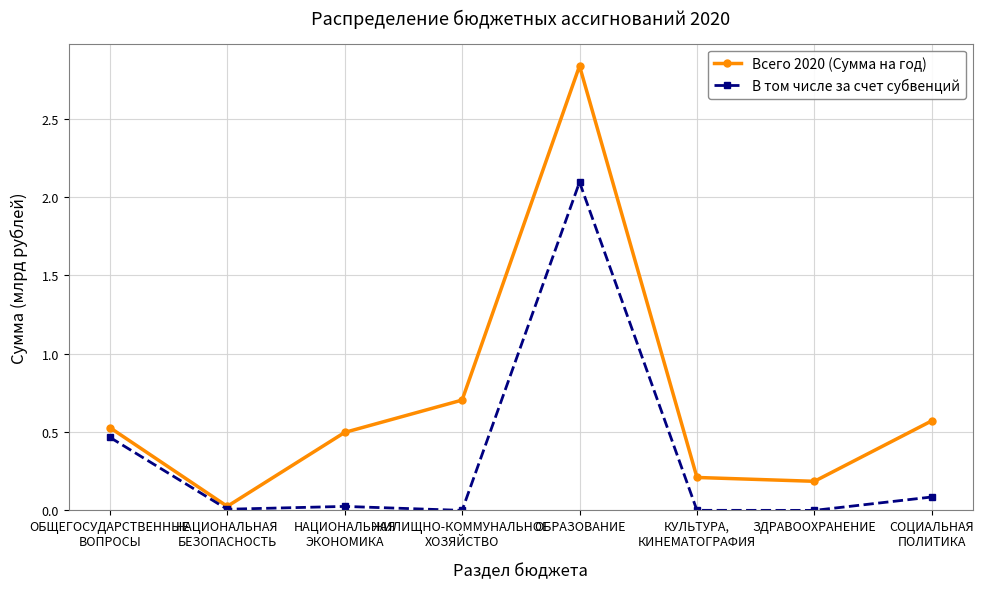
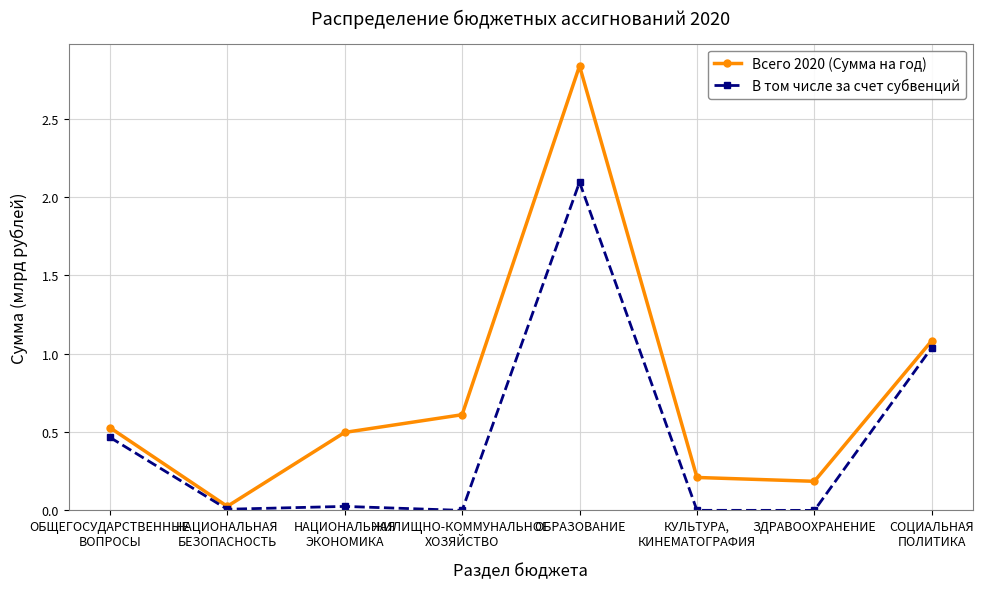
  {
    "Всего 2020 (Сумма на год)": {
      "ОБЩЕГОСУДАРСТВЕННЫЕ ВОПРОСЫ": 0.53,
      "НАЦИОНАЛЬНАЯ БЕЗОПАСНОСТЬ": 0.03,
-     "ЖИЛИЩНО-КОММУНАЛЬНОЕ ХОЗЯЙСТВО": 0.70,
+     "ЖИЛИЩНО-КОММУНАЛЬНОЕ ХОЗЯЙСТВО": 0.61,
      "КУЛЬТУРА, КИНЕМАТОГРАФИЯ": 0.21,
      "ЗДРАВООХРАНЕНИЕ": 0.19,
-     "СОЦИАЛЬНАЯ ПОЛИТИКА": 0.57
+     "СОЦИАЛЬНАЯ ПОЛИТИКА": 1.08
    },
    "В том числе за счет субвенций": {
      "ОБЩЕГОСУДАРСТВЕННЫЕ ВОПРОСЫ": 0.47,
      "НАЦИОНАЛЬНАЯ БЕЗОПАСНОСТЬ": 0.01,
      "ЖИЛИЩНО-КОММУНАЛЬНОЕ ХОЗЯЙСТВО": 0.00,
      "КУЛЬТУРА, КИНЕМАТОГРАФИЯ": 0.00,
      "ЗДРАВООХРАНЕНИЕ": 0.00,
-     "СОЦИАЛЬНАЯ ПОЛИТИКА": 0.09
+     "СОЦИАЛЬНАЯ ПОЛИТИКА": 1.04
    }
  }
